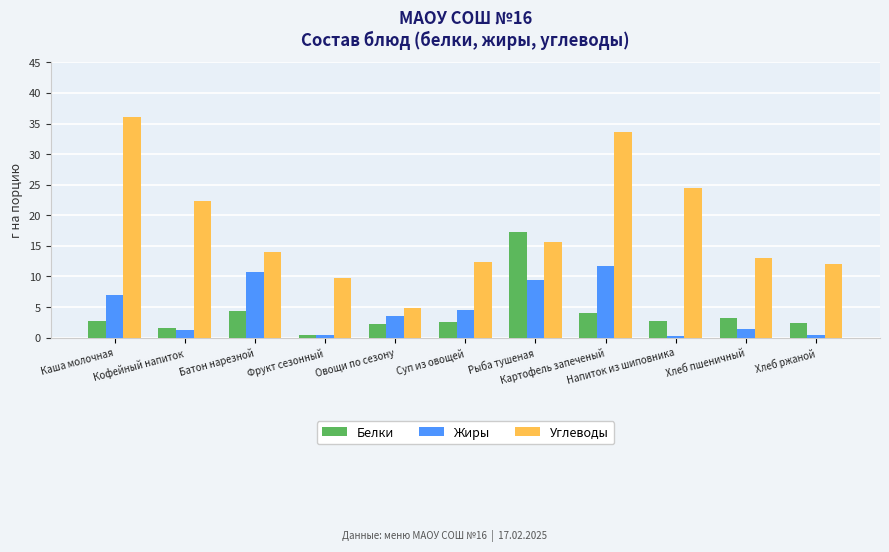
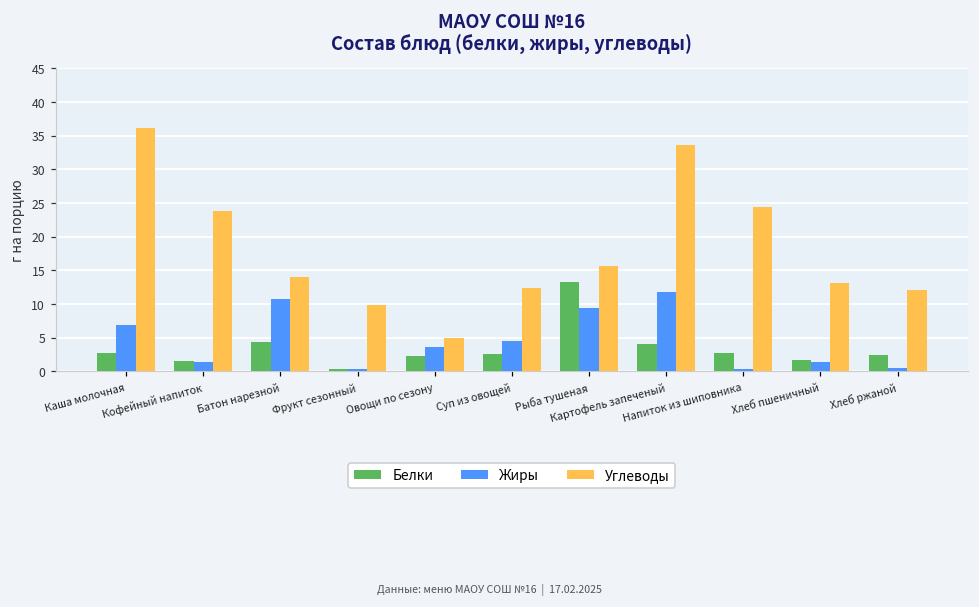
  {
    "Белки": {
      "Каша молочная": 3,
      "Кофейный напиток": 2,
      "Батон нарезной": 4,
      "Овощи по сезону": 2,
      "Суп из овощей": 3,
-     "Рыба тушеная": 17,
+     "Рыба тушеная": 13,
      "Картофель запеченый": 4,
      "Напиток из шиповника": 3,
-     "Хлеб пшеничный": 3,
+     "Хлеб пшеничный": 2,
      "Хлеб ржаной": 2
    },
    "Жиры": {
      "Каша молочная": 7,
      "Кофейный напиток": 1,
      "Батон нарезной": 11,
      "Овощи по сезону": 4,
      "Суп из овощей": 4,
      "Рыба тушеная": 9,
      "Картофель запеченый": 12,
      "Хлеб пшеничный": 1,
      "Хлеб ржаной": 1
    },
    "Углеводы": {
      "Каша молочная": 36,
-     "Кофейный напиток": 22,
+     "Кофейный напиток": 24,
      "Батон нарезной": 14,
      "Фрукт сезонный": 10,
      "Овощи по сезону": 5,
      "Суп из овощей": 12,
      "Рыба тушеная": 16,
      "Картофель запеченый": 34,
      "Напиток из шиповника": 24,
      "Хлеб пшеничный": 13,
      "Хлеб ржаной": 12
    }
  }
